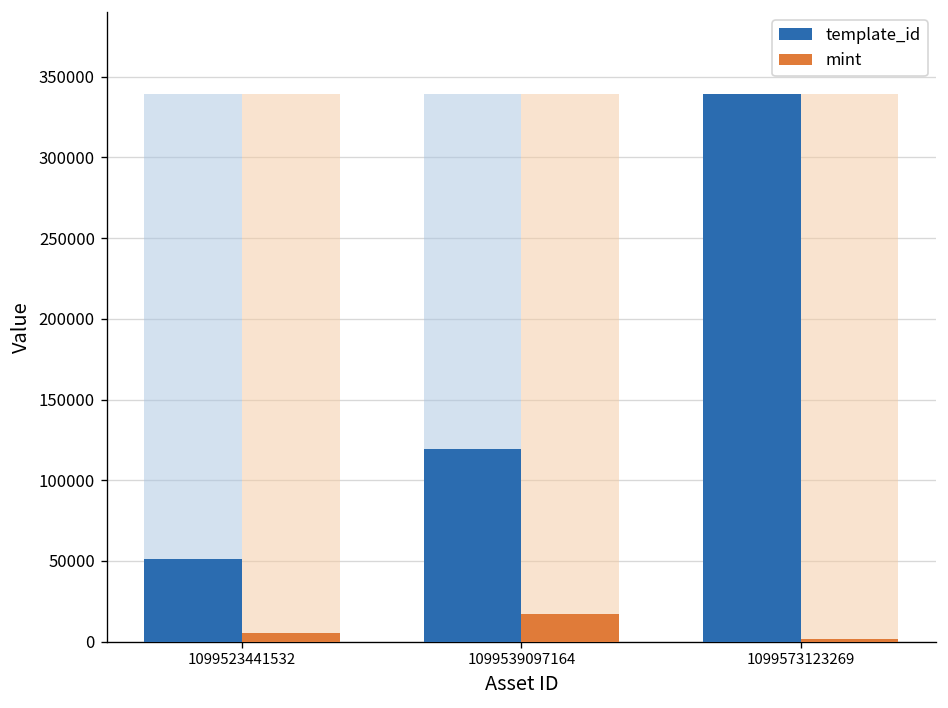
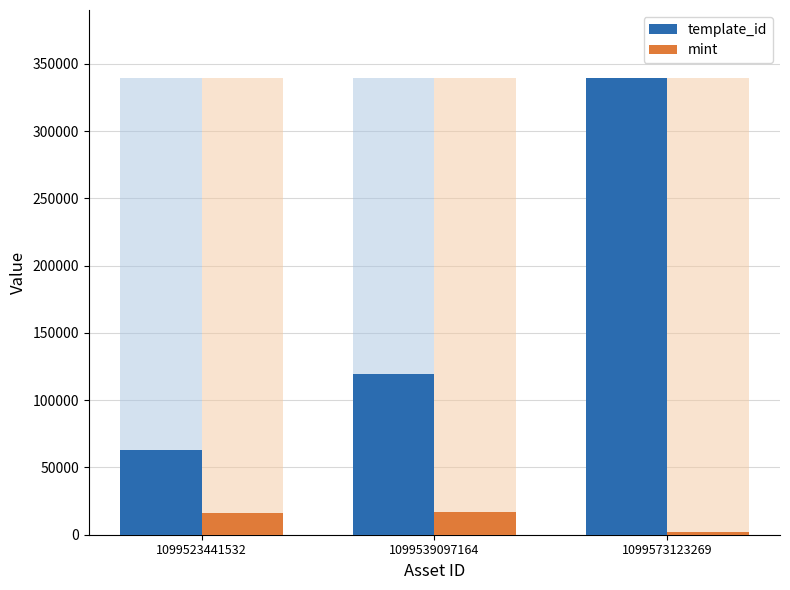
  {
    "template_id": {
-     "1099523441532": 51000,
+     "1099523441532": 63000,
      "1099573123269": 339000
    },
    "mint": {
-     "1099523441532": 5000
+     "1099523441532": 16000
    }
  }
